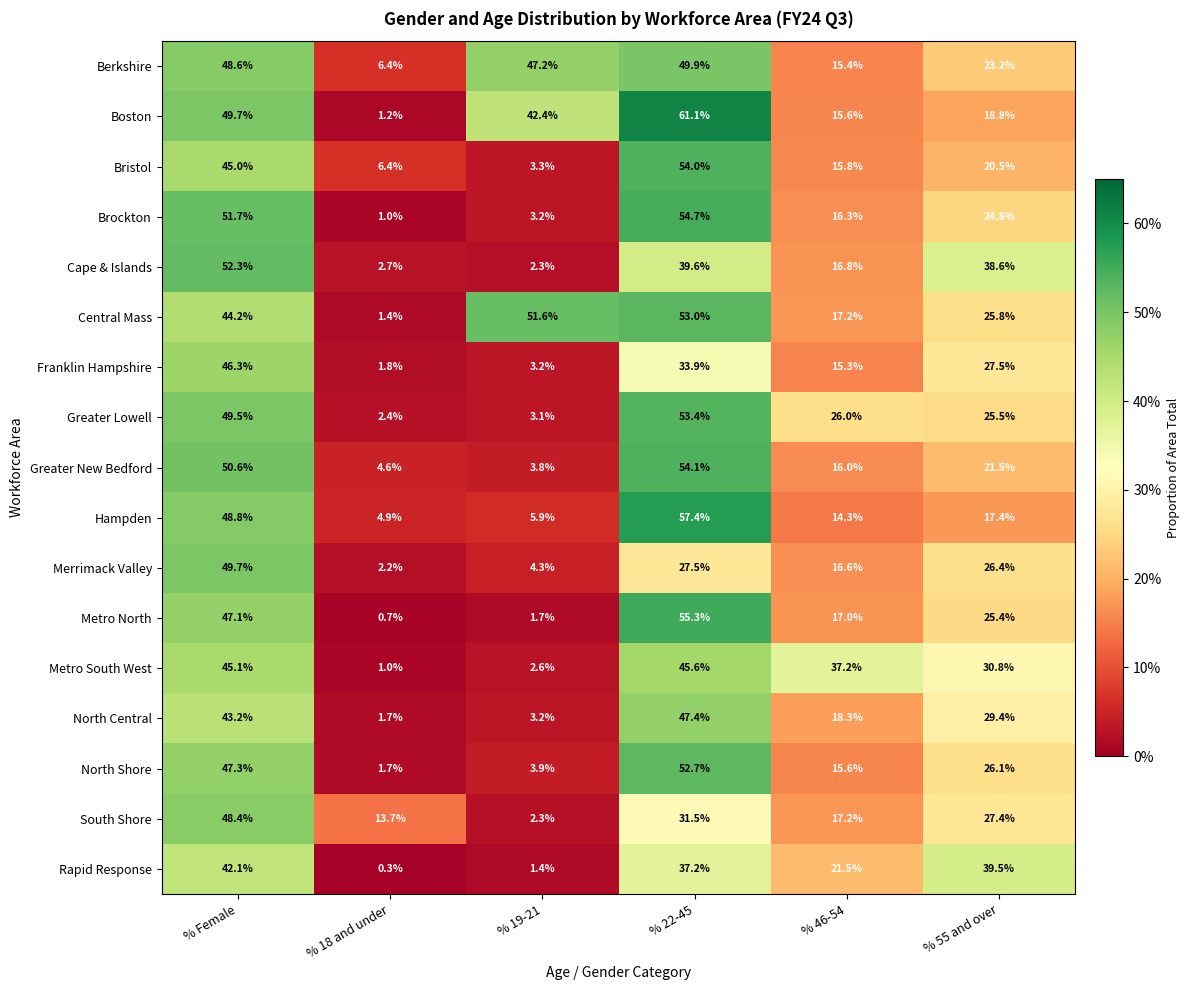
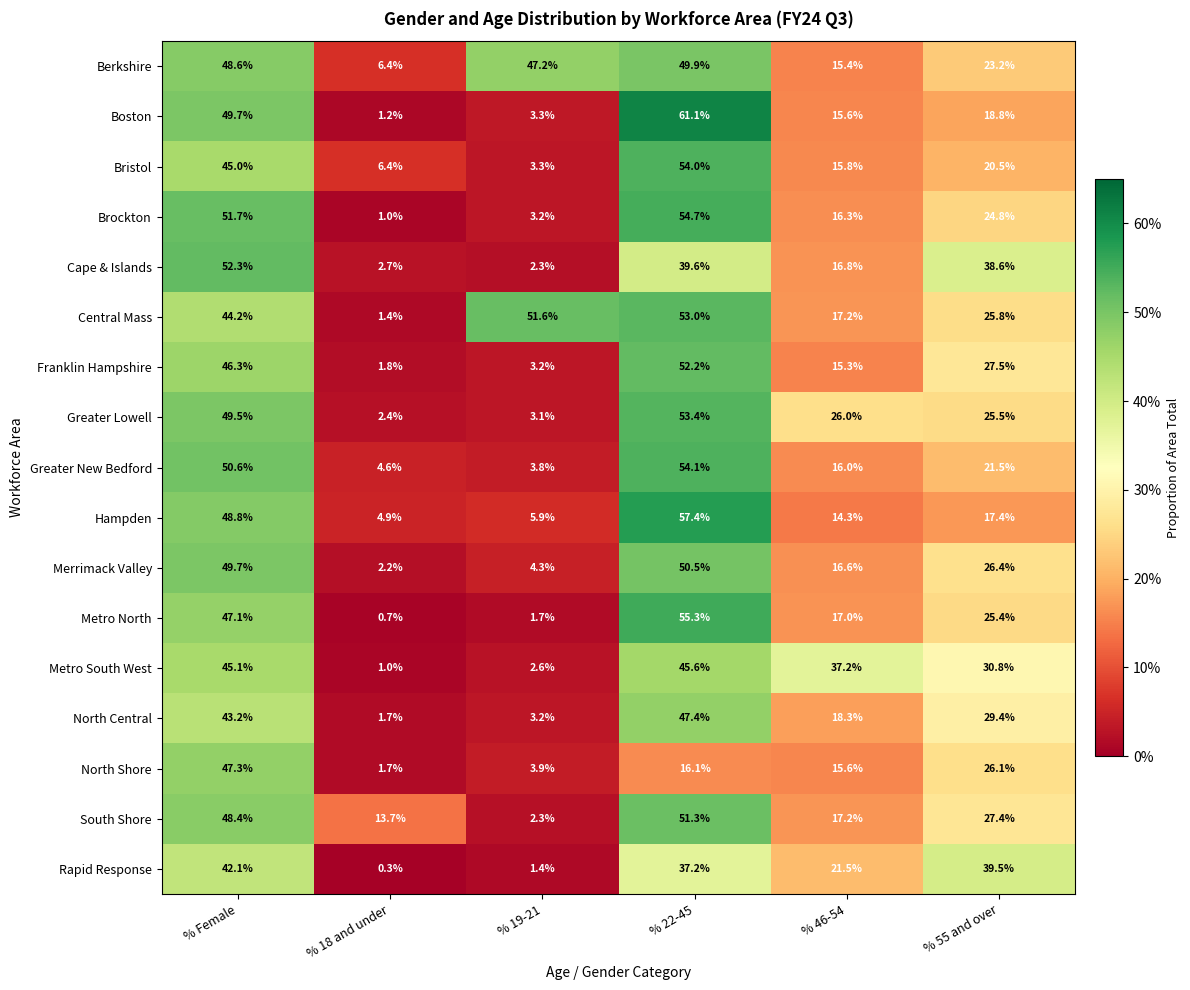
  {
    "Berkshire": {
      "% Female": "48.6%",
      "% 18 and under": "6.4%",
      "% 19-21": "47.2%",
      "% 22-45": "49.9%",
      "% 46-54": "15.4%",
      "% 55 and over": "23.2%"
    },
    "Boston": {
      "% Female": "49.7%",
      "% 18 and under": "1.2%",
-     "% 19-21": "42.4%",
+     "% 19-21": "3.3%",
      "% 22-45": "61.1%",
      "% 46-54": "15.6%",
      "% 55 and over": "18.8%"
    },
    "Bristol": {
      "% Female": "45.0%",
      "% 18 and under": "6.4%",
      "% 19-21": "3.3%",
      "% 22-45": "54.0%",
      "% 46-54": "15.8%",
      "% 55 and over": "20.5%"
    },
    "Brockton": {
      "% Female": "51.7%",
      "% 18 and under": "1.0%",
      "% 19-21": "3.2%",
      "% 22-45": "54.7%",
      "% 46-54": "16.3%",
      "% 55 and over": "24.8%"
    },
    "Cape & Islands": {
      "% Female": "52.3%",
      "% 18 and under": "2.7%",
      "% 19-21": "2.3%",
      "% 22-45": "39.6%",
      "% 46-54": "16.8%",
      "% 55 and over": "38.6%"
    },
    "Central Mass": {
      "% Female": "44.2%",
      "% 18 and under": "1.4%",
      "% 19-21": "51.6%",
      "% 22-45": "53.0%",
      "% 46-54": "17.2%",
      "% 55 and over": "25.8%"
    },
    "Franklin Hampshire": {
      "% Female": "46.3%",
      "% 18 and under": "1.8%",
      "% 19-21": "3.2%",
-     "% 22-45": "33.9%",
+     "% 22-45": "52.2%",
      "% 46-54": "15.3%",
      "% 55 and over": "27.5%"
    },
    "Greater Lowell": {
      "% Female": "49.5%",
      "% 18 and under": "2.4%",
      "% 19-21": "3.1%",
      "% 22-45": "53.4%",
      "% 46-54": "26.0%",
      "% 55 and over": "25.5%"
    },
    "Greater New Bedford": {
      "% Female": "50.6%",
      "% 18 and under": "4.6%",
      "% 19-21": "3.8%",
      "% 22-45": "54.1%",
      "% 46-54": "16.0%",
      "% 55 and over": "21.5%"
    },
    "Hampden": {
      "% Female": "48.8%",
      "% 18 and under": "4.9%",
      "% 19-21": "5.9%",
      "% 22-45": "57.4%",
      "% 46-54": "14.3%",
      "% 55 and over": "17.4%"
    },
    "Merrimack Valley": {
      "% Female": "49.7%",
      "% 18 and under": "2.2%",
      "% 19-21": "4.3%",
-     "% 22-45": "27.5%",
+     "% 22-45": "50.5%",
      "% 46-54": "16.6%",
      "% 55 and over": "26.4%"
    },
    "Metro North": {
      "% Female": "47.1%",
      "% 18 and under": "0.7%",
      "% 19-21": "1.7%",
      "% 22-45": "55.3%",
      "% 46-54": "17.0%",
      "% 55 and over": "25.4%"
    },
    "Metro South West": {
      "% Female": "45.1%",
      "% 18 and under": "1.0%",
      "% 19-21": "2.6%",
      "% 22-45": "45.6%",
      "% 46-54": "37.2%",
      "% 55 and over": "30.8%"
    },
    "North Central": {
      "% Female": "43.2%",
      "% 18 and under": "1.7%",
      "% 19-21": "3.2%",
      "% 22-45": "47.4%",
      "% 46-54": "18.3%",
      "% 55 and over": "29.4%"
    },
    "North Shore": {
      "% Female": "47.3%",
      "% 18 and under": "1.7%",
      "% 19-21": "3.9%",
-     "% 22-45": "52.7%",
+     "% 22-45": "16.1%",
      "% 46-54": "15.6%",
      "% 55 and over": "26.1%"
    },
    "South Shore": {
      "% Female": "48.4%",
      "% 18 and under": "13.7%",
      "% 19-21": "2.3%",
-     "% 22-45": "31.5%",
+     "% 22-45": "51.3%",
      "% 46-54": "17.2%",
      "% 55 and over": "27.4%"
    },
    "Rapid Response": {
      "% Female": "42.1%",
      "% 18 and under": "0.3%",
      "% 19-21": "1.4%",
      "% 22-45": "37.2%",
      "% 46-54": "21.5%",
      "% 55 and over": "39.5%"
    }
  }
